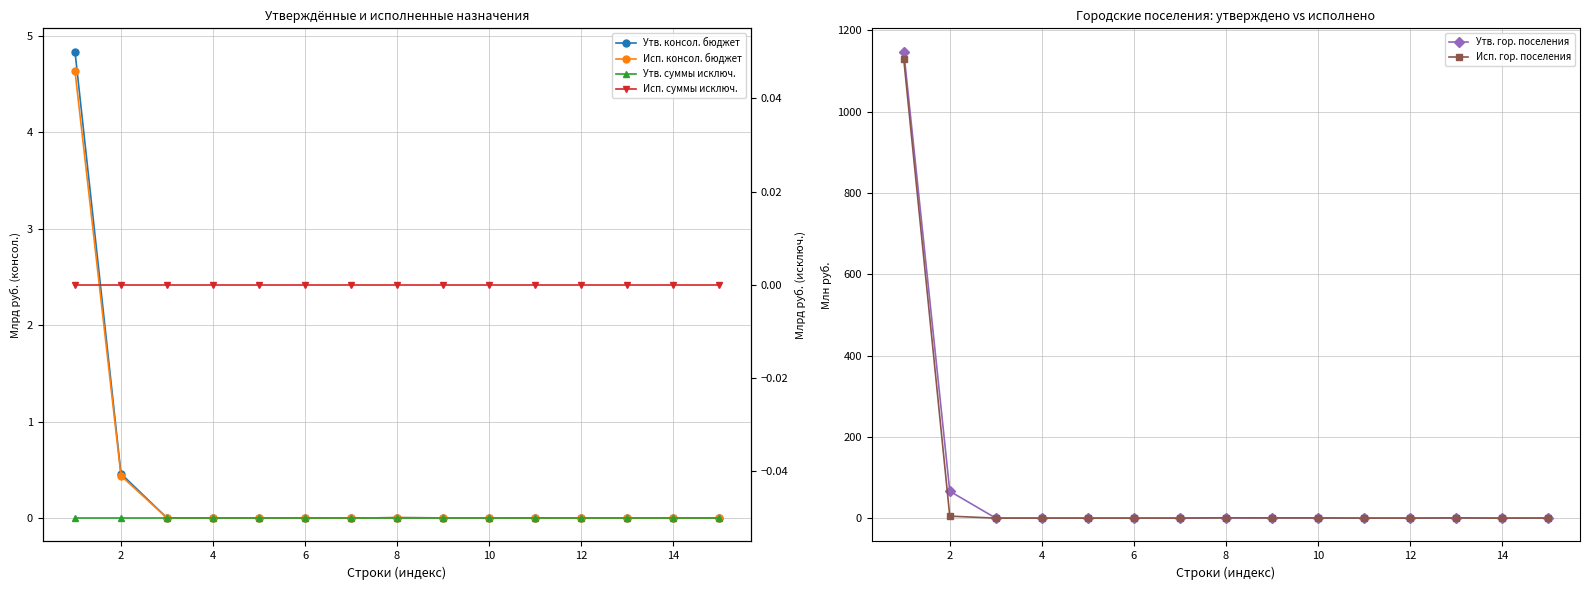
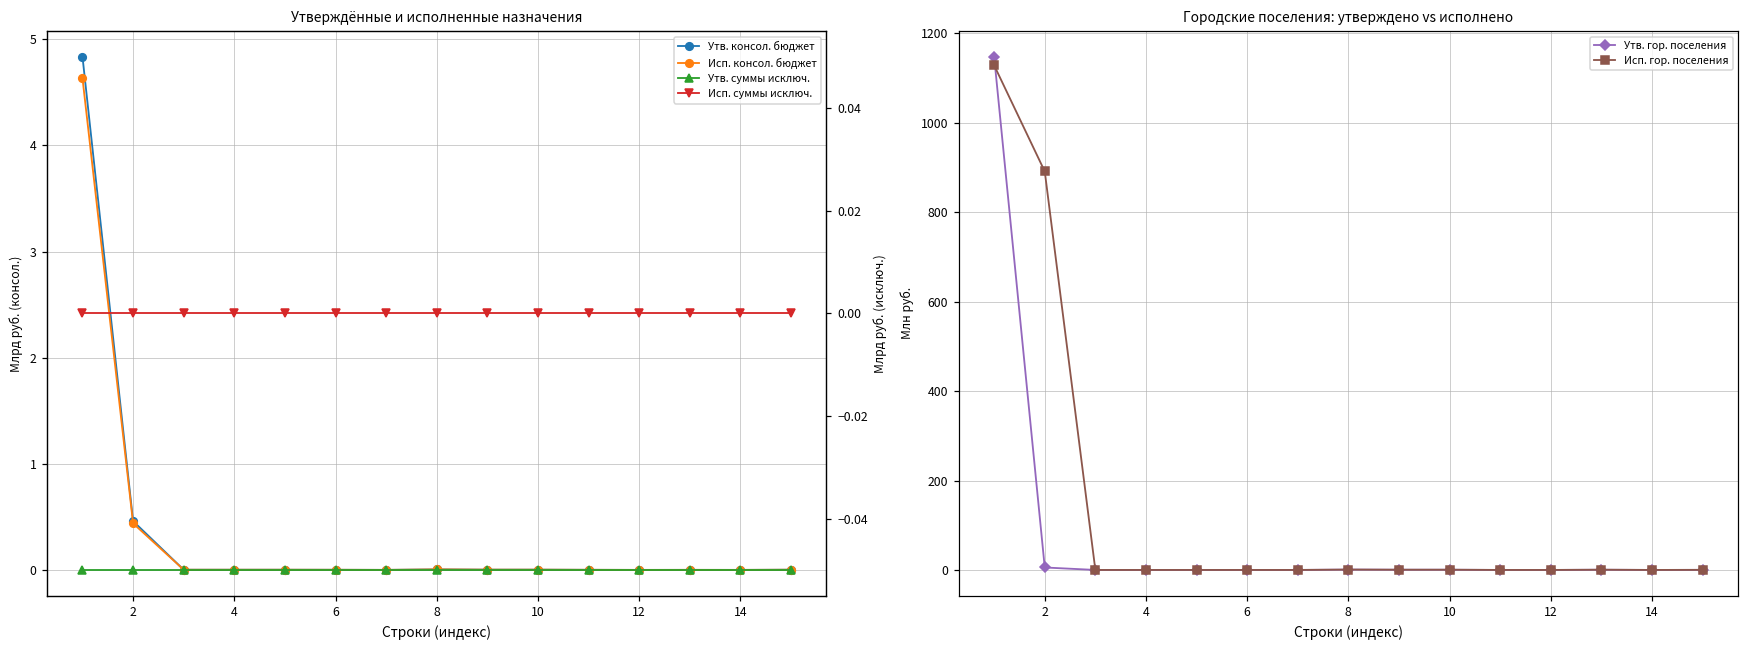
  {
    "Городские поселения: утверждено vs исполнено": {
      "Утв. гор. поселения": {
-       "2": 70
+       "2": 10
      },
      "Исп. гор. поселения": {
-       "2": 0
+       "2": 890
      }
    }
  }
